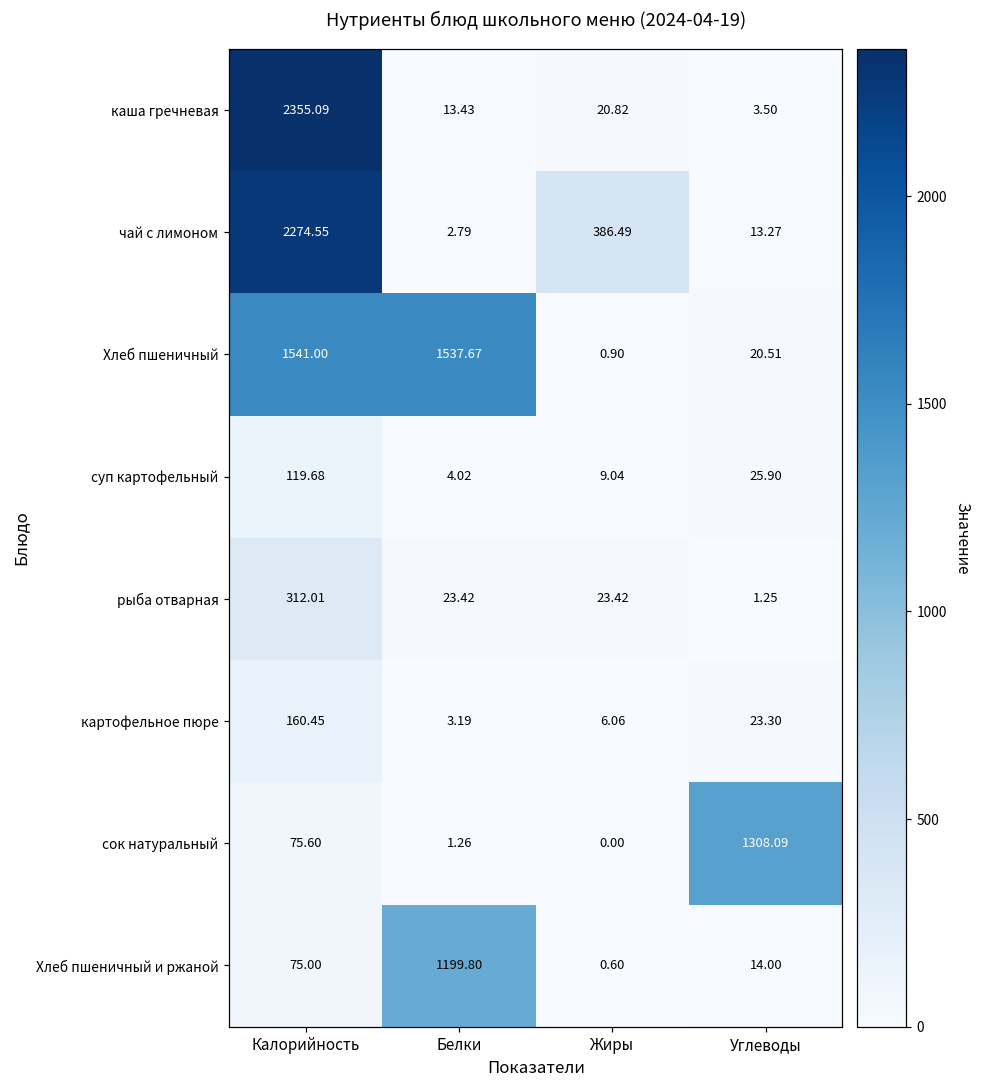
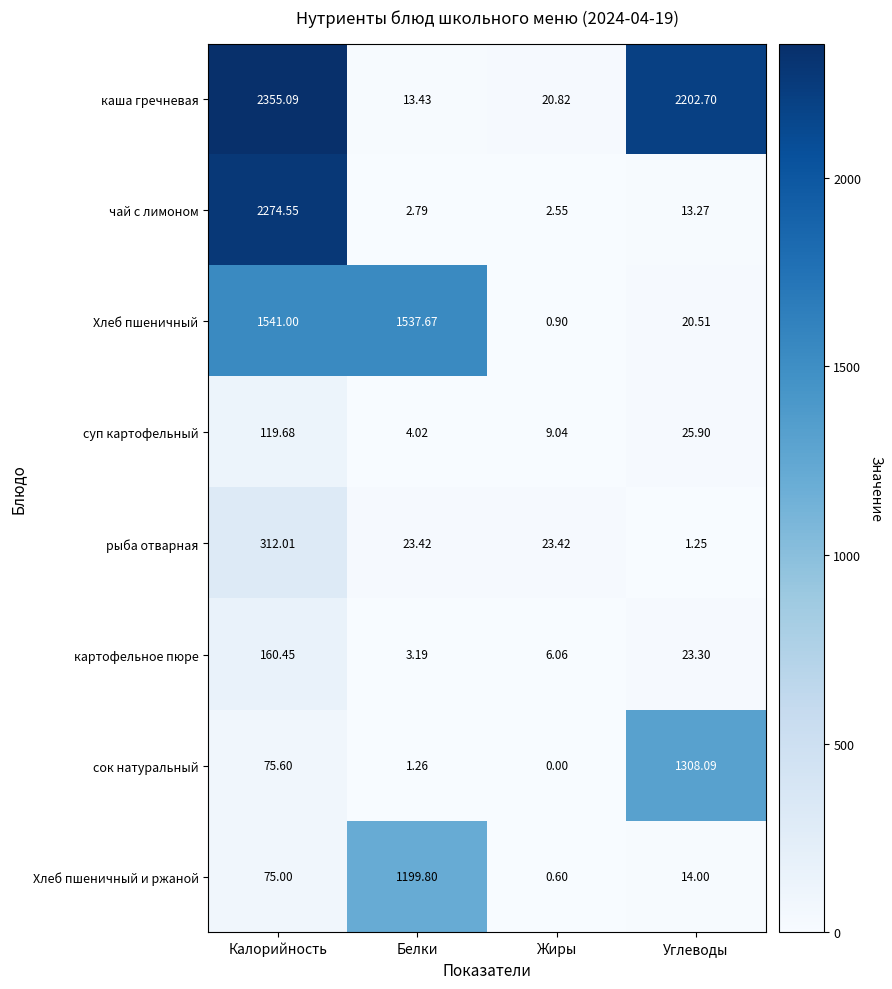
  {
    "каша гречневая": {
      "Калорийность": 2355.09,
      "Белки": 13.43,
      "Жиры": 20.82,
-     "Углеводы": 3.50
+     "Углеводы": 2202.70
    },
    "чай с лимоном": {
      "Калорийность": 2274.55,
      "Белки": 2.79,
-     "Жиры": 386.49,
+     "Жиры": 2.55,
      "Углеводы": 13.27
    },
    "Хлеб пшеничный": {
      "Калорийность": 1541.00,
      "Белки": 1537.67,
      "Жиры": 0.90,
      "Углеводы": 20.51
    },
    "суп картофельный": {
      "Калорийность": 119.68,
      "Белки": 4.02,
      "Жиры": 9.04,
      "Углеводы": 25.90
    },
    "рыба отварная": {
      "Калорийность": 312.01,
      "Белки": 23.42,
      "Жиры": 23.42,
      "Углеводы": 1.25
    },
    "картофельное пюре": {
      "Калорийность": 160.45,
      "Белки": 3.19,
      "Жиры": 6.06,
      "Углеводы": 23.30
    },
    "сок натуральный": {
      "Калорийность": 75.60,
      "Белки": 1.26,
      "Жиры": 0.00,
      "Углеводы": 1308.09
    },
    "Хлеб пшеничный и ржаной": {
      "Калорийность": 75.00,
      "Белки": 1199.80,
      "Жиры": 0.60,
      "Углеводы": 14.00
    }
  }
